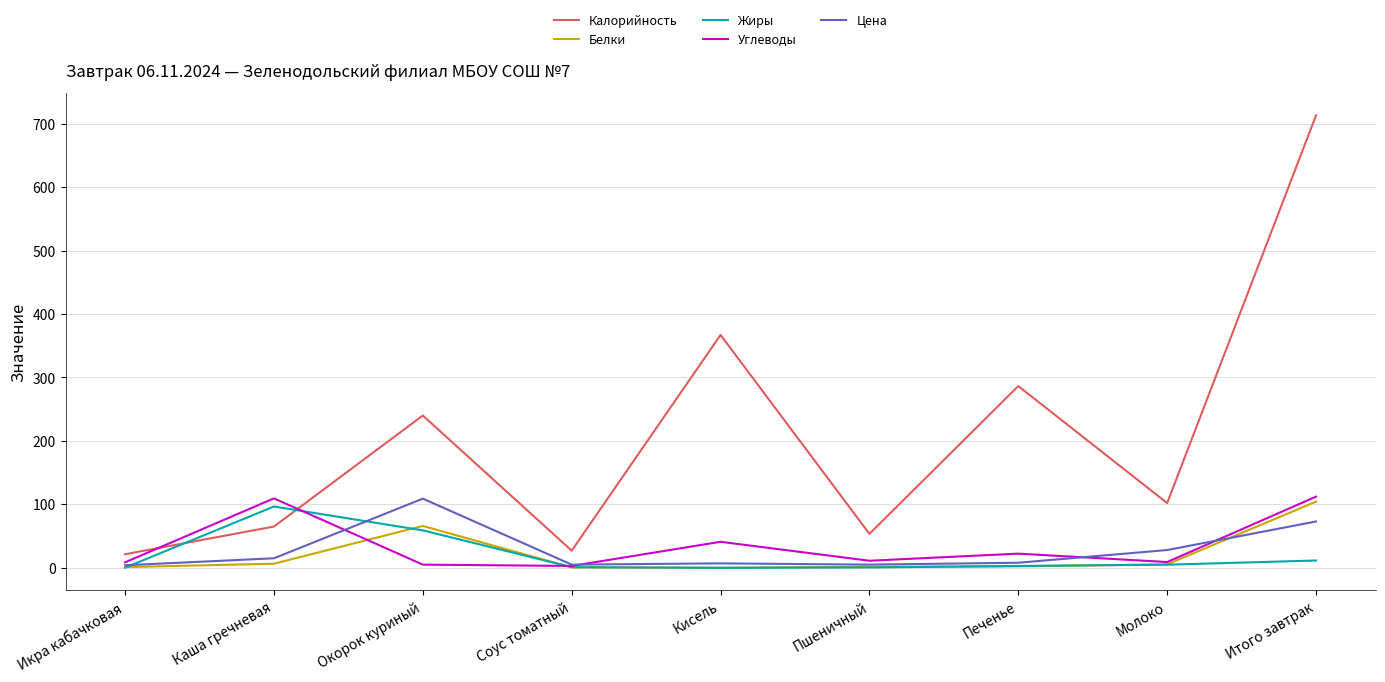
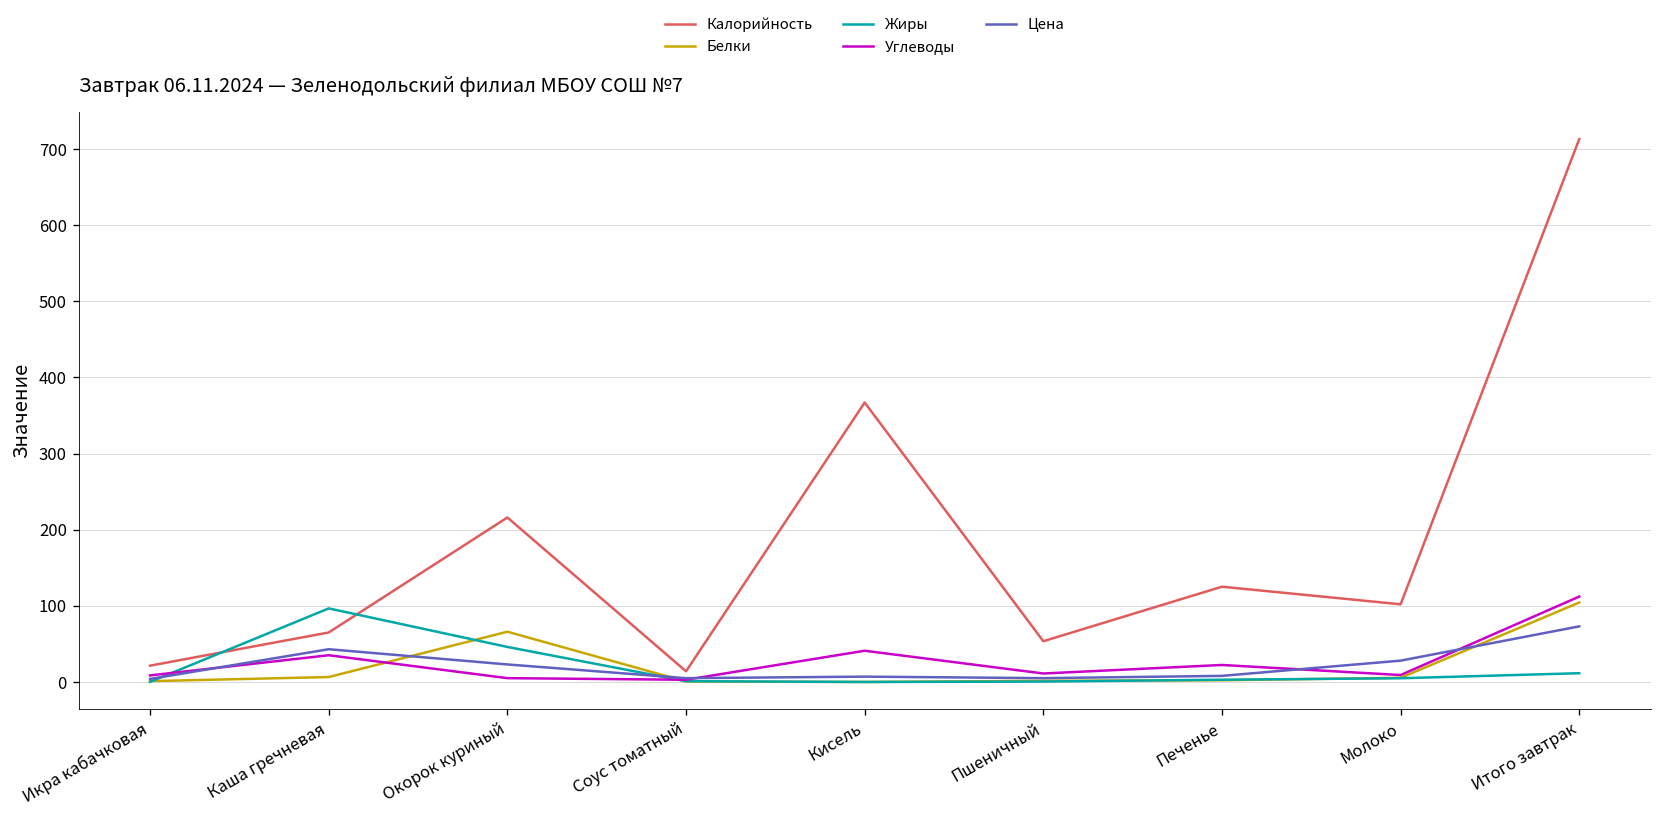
  {
    "Калорийность": {
      "Икра кабачковая": 20,
      "Каша гречневая": 70,
-     "Окорок куриный": 240,
-     "Соус томатный": 30,
+     "Окорок куриный": 220,
+     "Соус томатный": 10,
      "Кисель": 370,
      "Пшеничный": 50,
-     "Печенье": 290,
+     "Печенье": 130,
      "Молоко": 100,
      "Итого завтрак": 710
    },
    "Белки": {
      "Каша гречневая": 10,
      "Окорок куриный": 70,
      "Итого завтрак": 100
    },
    "Жиры": {
      "Каша гречневая": 100,
-     "Окорок куриный": 60,
+     "Окорок куриный": 50,
      "Итого завтрак": 10
    },
    "Углеводы": {
      "Икра кабачковая": 10,
-     "Каша гречневая": 110,
+     "Каша гречневая": 40,
      "Окорок куриный": 10,
      "Кисель": 40,
      "Пшеничный": 10,
      "Печенье": 20,
      "Итого завтрак": 110
    },
    "Цена": {
-     "Каша гречневая": 20,
-     "Окорок куриный": 110,
+     "Каша гречневая": 40,
+     "Окорок куриный": 20,
      "Кисель": 10,
      "Печенье": 10,
      "Молоко": 30,
      "Итого завтрак": 70
    }
  }
